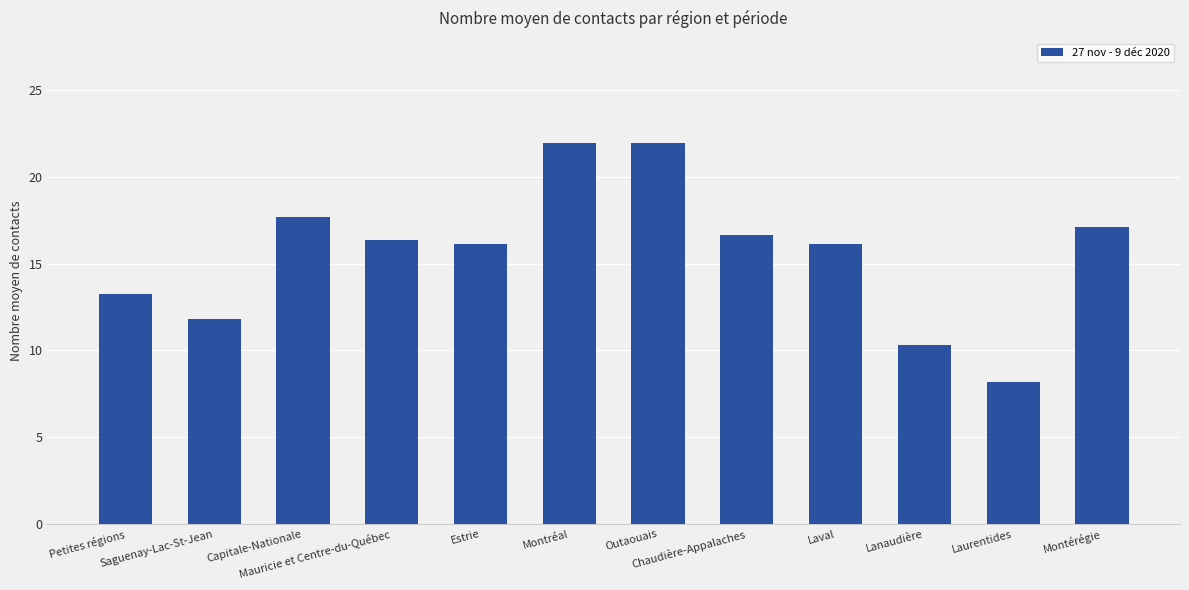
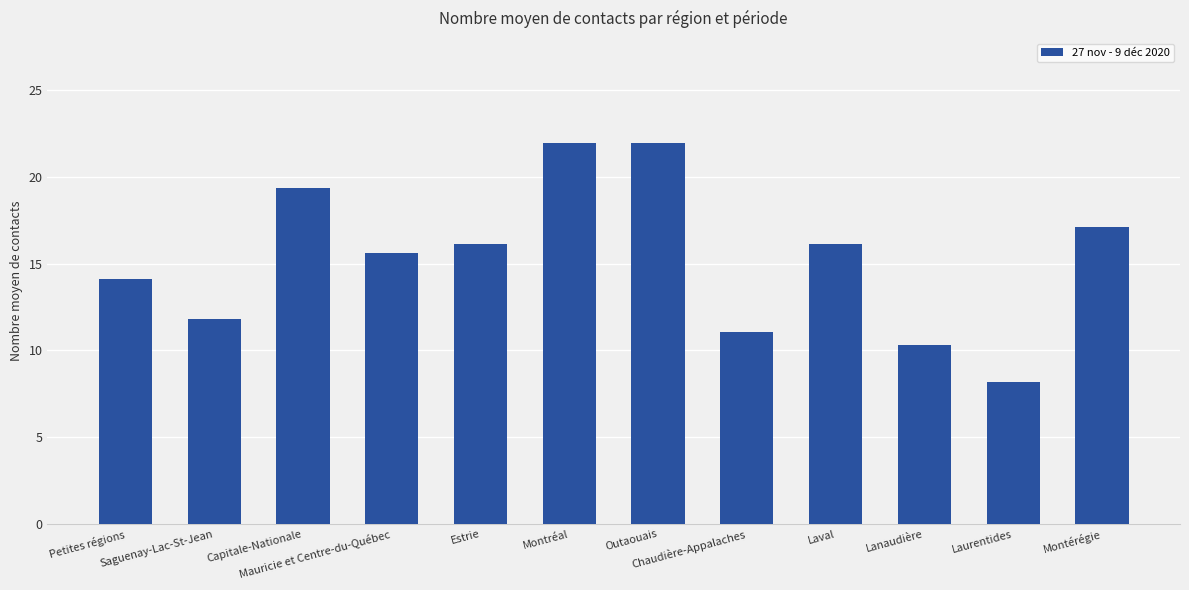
  {
-   "Petites régions": 13.3,
+   "Petites régions": 14.1,
    "Saguenay-Lac-St-Jean": 11.8,
-   "Capitale-Nationale": 17.7,
-   "Mauricie et Centre-du-Québec": 16.4,
+   "Capitale-Nationale": 19.3,
+   "Mauricie et Centre-du-Québec": 15.6,
    "Estrie": 16.1,
    "Montréal": 21.9,
    "Outaouais": 21.9,
-   "Chaudière-Appalaches": 16.6,
+   "Chaudière-Appalaches": 11.1,
    "Laval": 16.2,
    "Lanaudière": 10.3,
    "Laurentides": 8.2,
    "Montérégie": 17.1
  }
